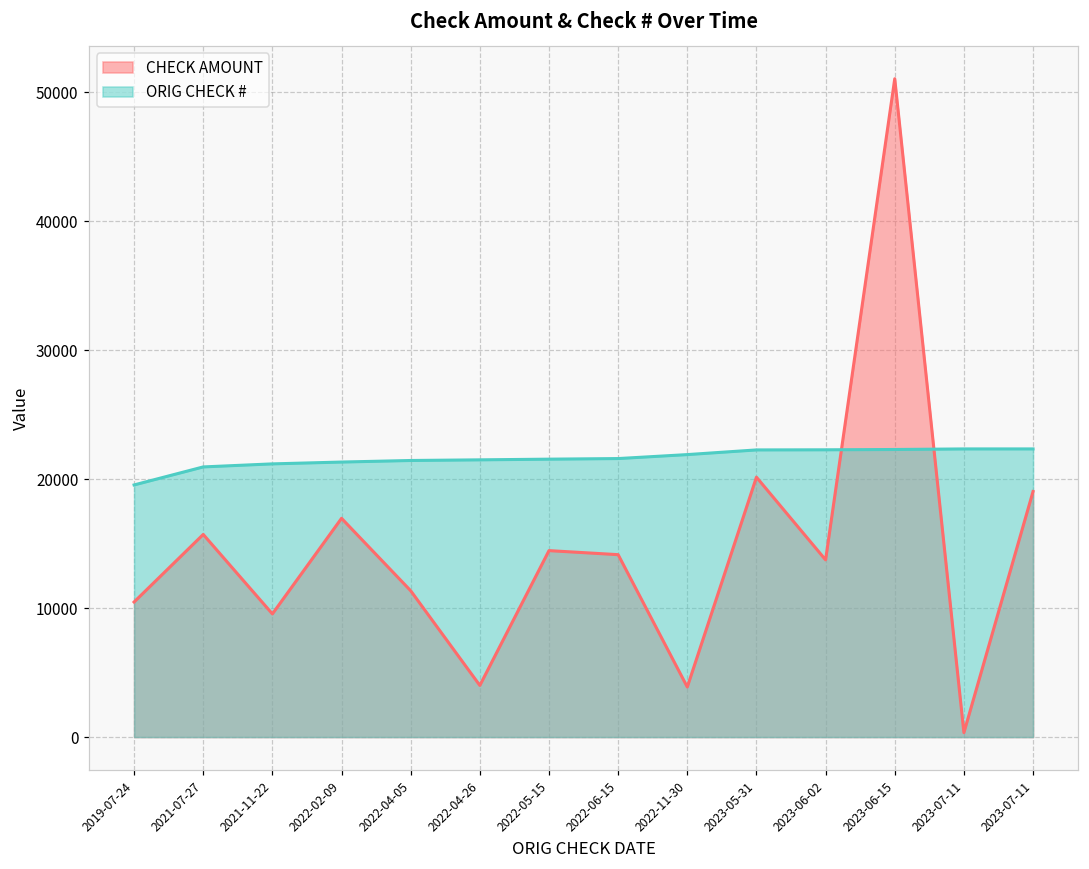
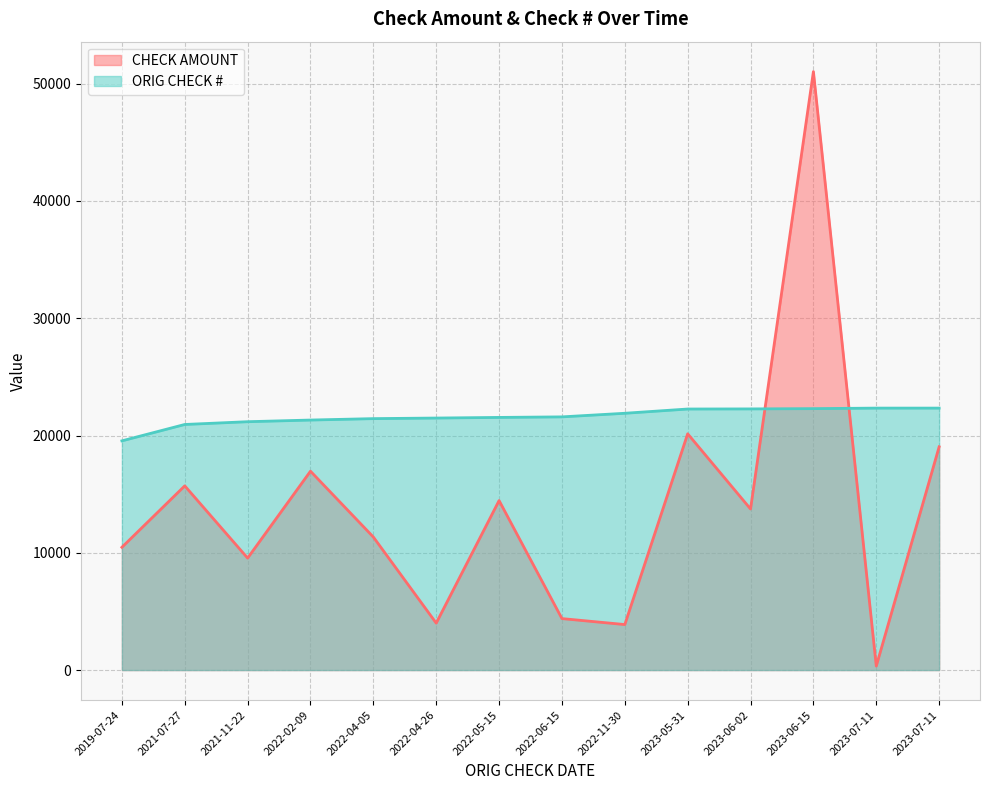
  {
    "CHECK AMOUNT": {
      "2019-07-24": 10500,
      "2021-07-27": 15700,
      "2021-11-22": 9500,
      "2022-02-09": 17000,
      "2022-04-05": 11300,
      "2022-04-26": 4000,
      "2022-05-15": 14500,
-     "2022-06-15": 14100,
+     "2022-06-15": 4400,
      "2022-11-30": 3900,
      "2023-05-31": 20100,
      "2023-06-02": 13700,
      "2023-06-15": 51000
    },
    "ORIG CHECK #": {
      "2019-07-24": 19500,
      "2021-07-27": 20900,
      "2021-11-22": 21200,
      "2022-02-09": 21300,
      "2022-04-05": 21400,
      "2022-04-26": 21500,
      "2022-05-15": 21500,
      "2022-06-15": 21600,
      "2022-11-30": 21900,
      "2023-05-31": 22300,
      "2023-06-02": 22300,
      "2023-06-15": 22300
    }
  }
